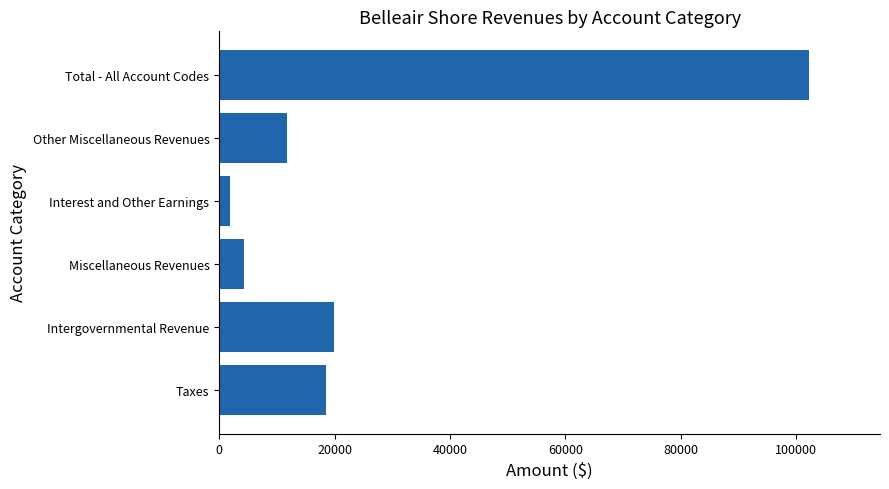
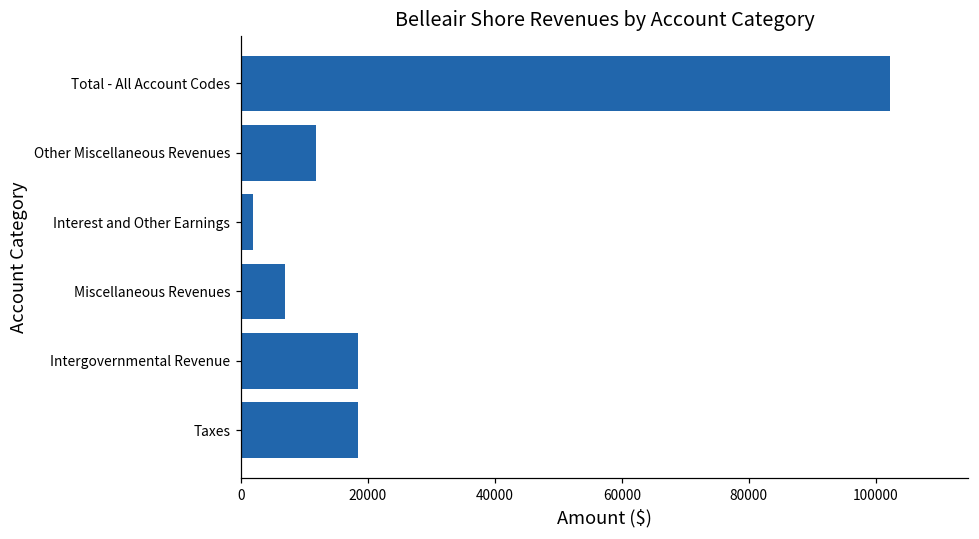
  {
    "Total - All Account Codes": 102000,
    "Other Miscellaneous Revenues": 12000,
    "Interest and Other Earnings": 2000,
-   "Miscellaneous Revenues": 4000,
-   "Intergovernmental Revenue": 20000,
+   "Miscellaneous Revenues": 7000,
+   "Intergovernmental Revenue": 18000,
    "Taxes": 18000
  }
